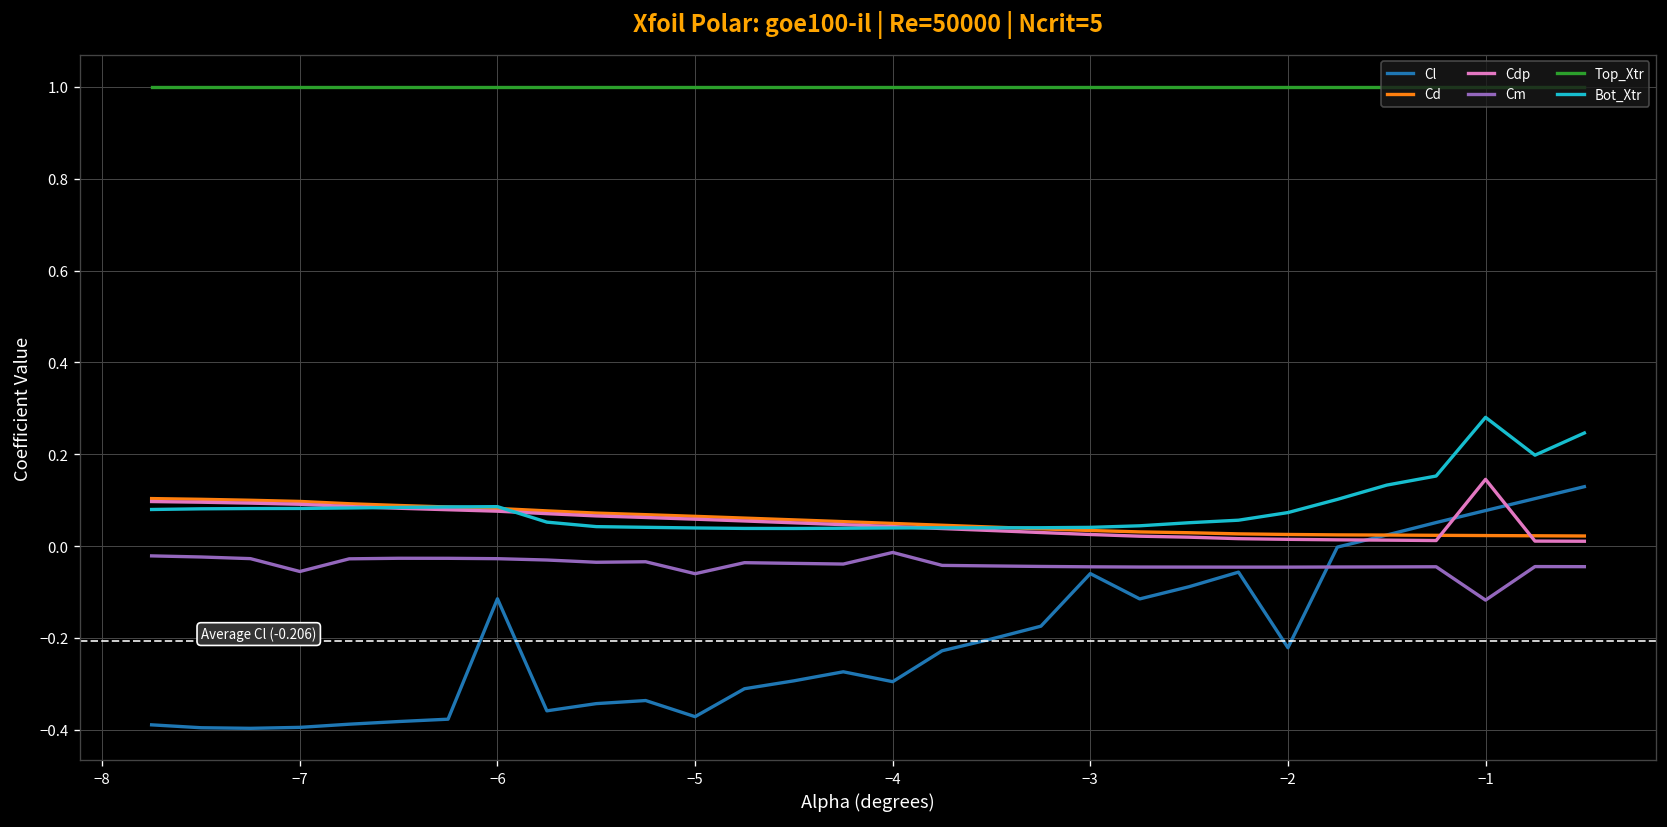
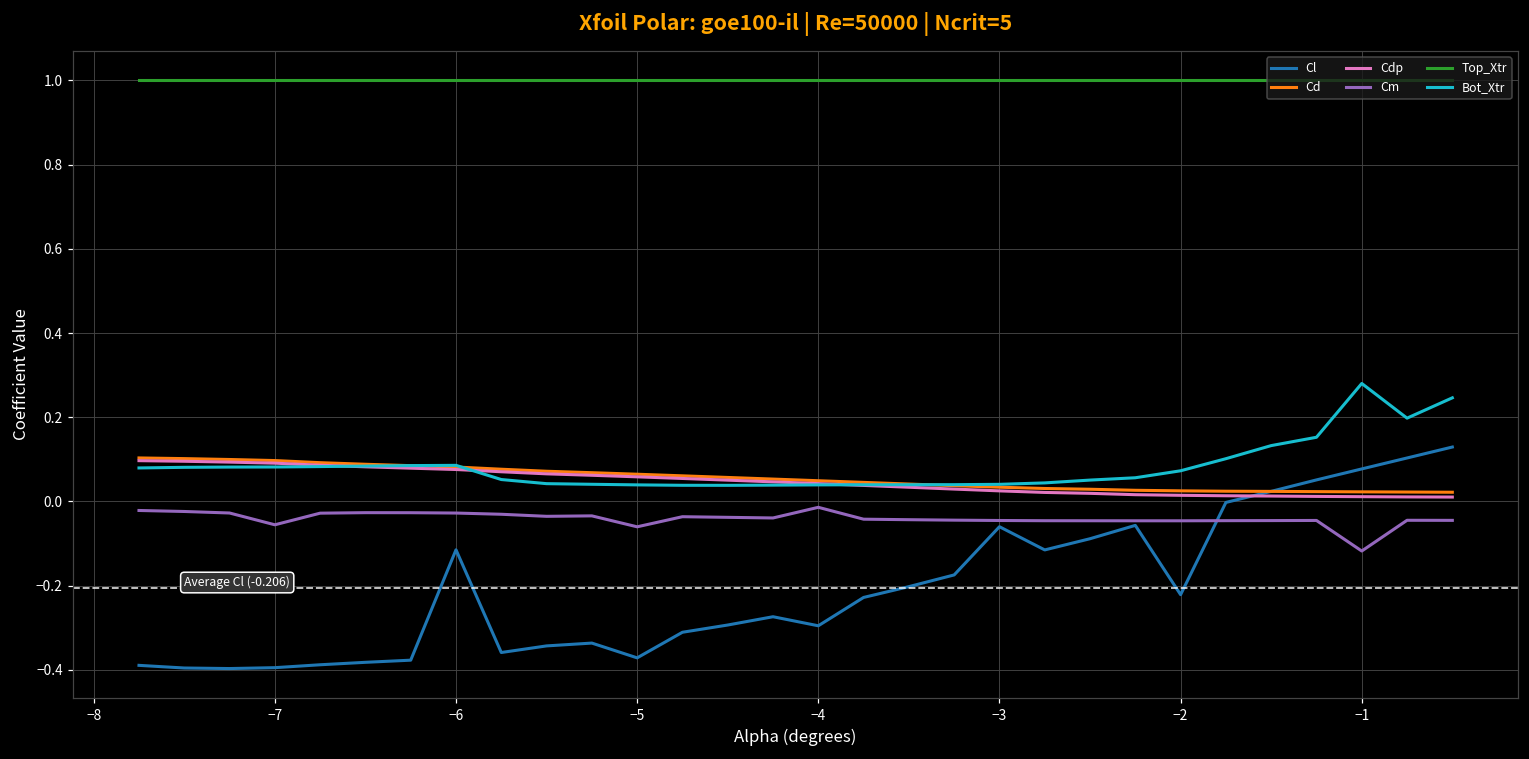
  {
    "Cl": {
      "−7": -0.39,
      "−6": -0.11,
      "−5": -0.37,
      "−4": -0.30,
      "−3": -0.06,
      "−2": -0.22,
      "−1": 0.08
    },
    "Cd": {
      "−4": 0.05,
      "−3": 0.03,
      "−2": 0.03,
      "−1": 0.02
    },
    "Cdp": {
      "−3": 0.03,
      "−2": 0.01,
-     "−1": 0.15
+     "−1": 0.01
    },
    "Cm": {
      "−7": -0.06,
      "−6": -0.03,
      "−5": -0.06,
      "−4": -0.01,
      "−3": -0.05,
      "−2": -0.05,
      "−1": -0.12
    },
    "Top_Xtr": {
      "−7": 1.00,
      "−6": 1.00,
      "−5": 1.00,
      "−4": 1.00,
      "−3": 1.00,
      "−2": 1.00
    },
    "Bot_Xtr": {
      "−7": 0.08,
      "−5": 0.04,
      "−3": 0.04,
      "−2": 0.07,
      "−1": 0.28
    }
  }
